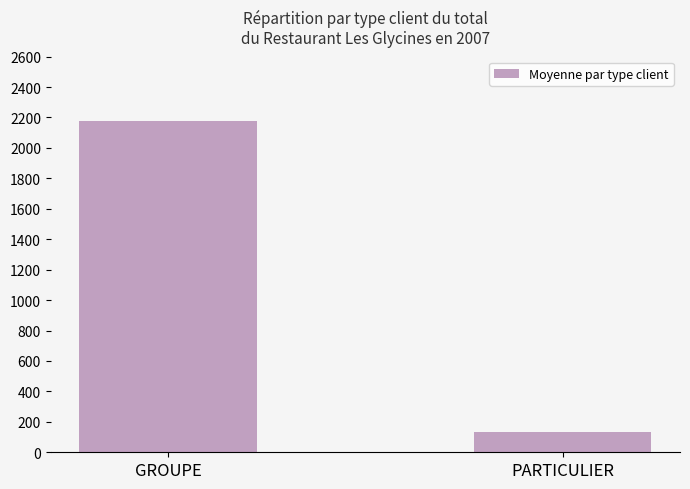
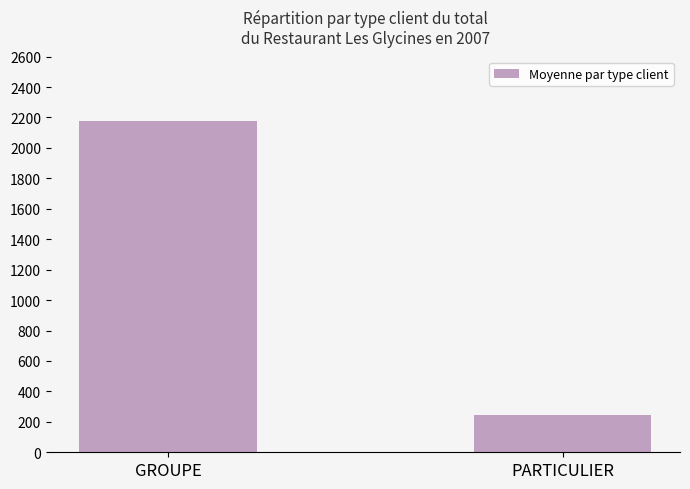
  {
    "GROUPE": 2180,
-   "PARTICULIER": 130
+   "PARTICULIER": 240
  }
